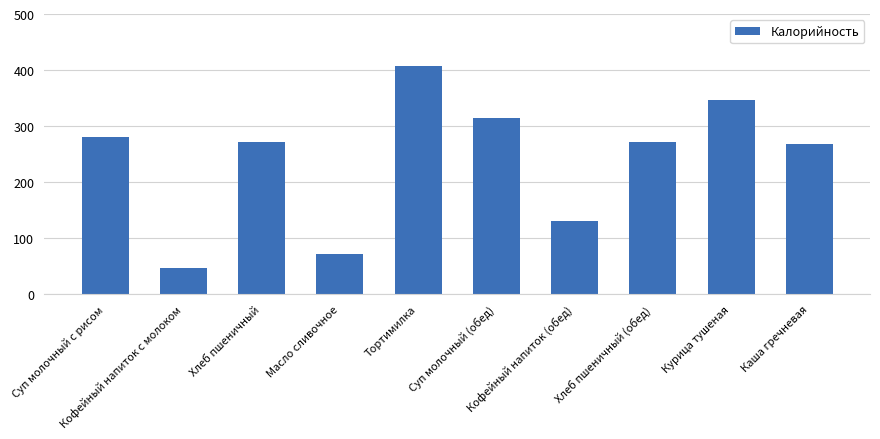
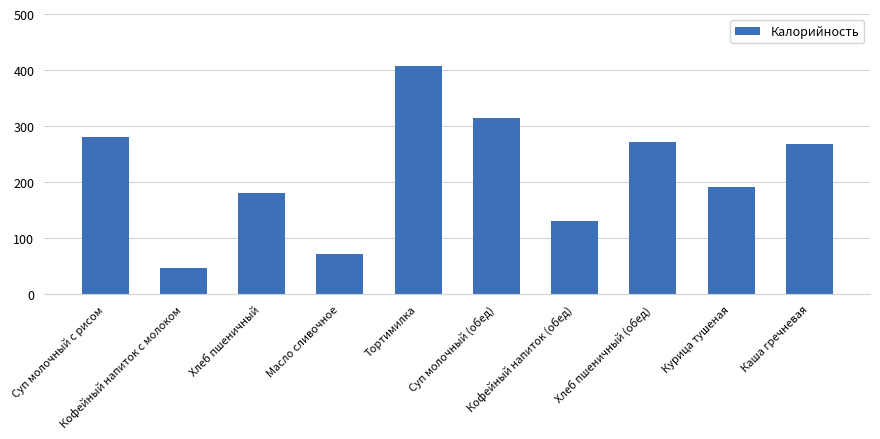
  {
    "Суп молочный с рисом": 280,
    "Кофейный напиток с молоком": 50,
-   "Хлеб пшеничный": 270,
+   "Хлеб пшеничный": 180,
    "Масло сливочное": 70,
    "Тортимилка": 410,
    "Суп молочный (обед)": 310,
    "Кофейный напиток (обед)": 130,
    "Хлеб пшеничный (обед)": 270,
-   "Курица тушеная": 350,
+   "Курица тушеная": 190,
    "Каша гречневая": 270
  }
